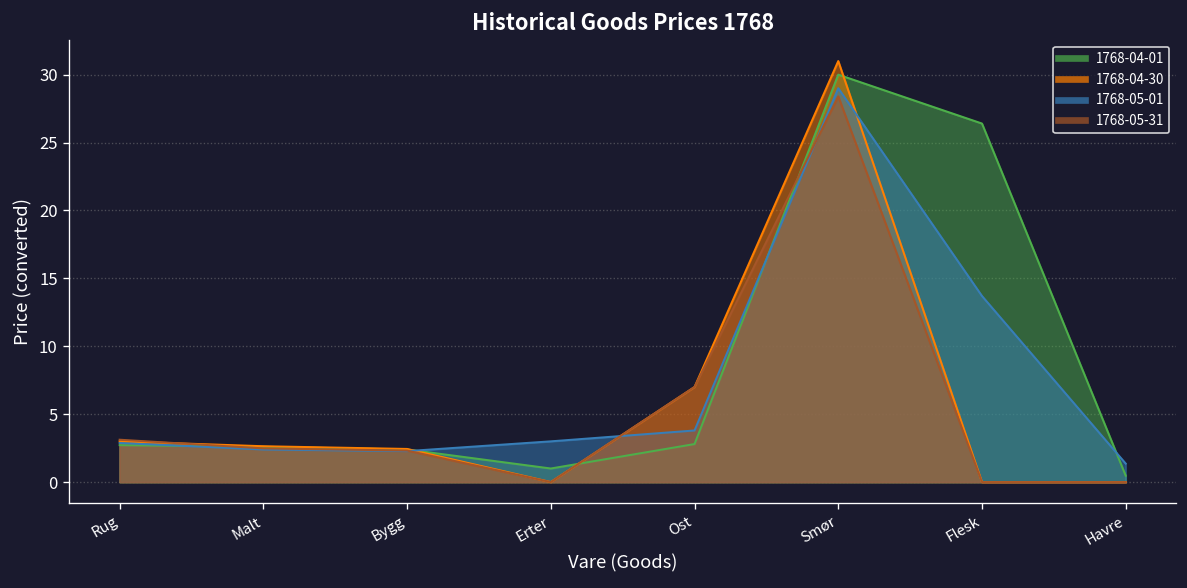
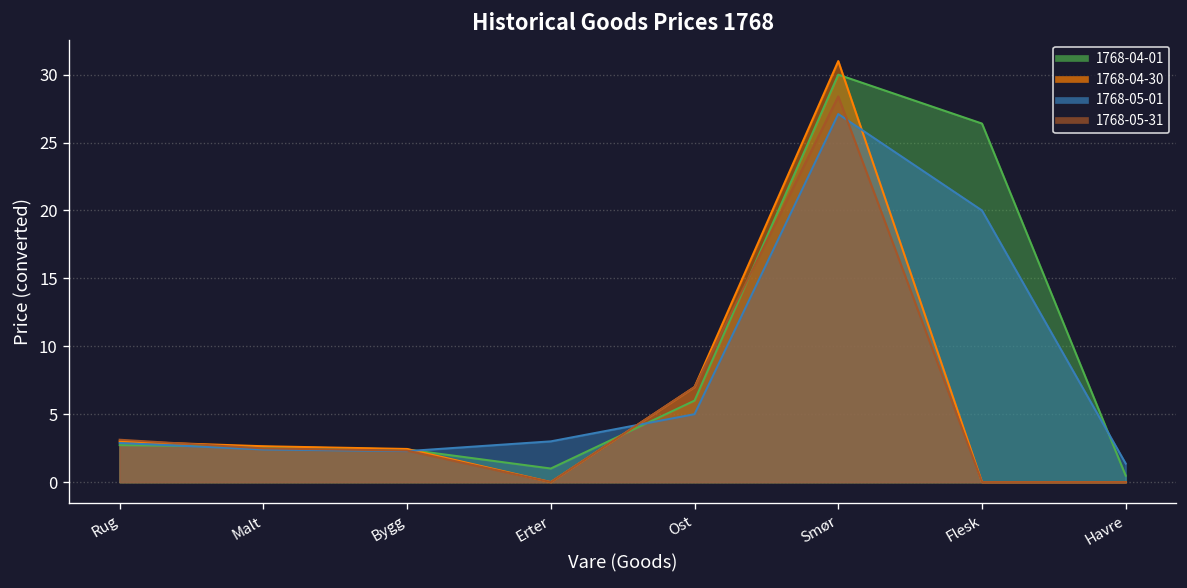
  {
    "1768-04-01": {
      "Erter": 1.0,
-     "Ost": 2.8,
+     "Ost": 6.0,
      "Smør": 30.0,
      "Flesk": 26.4,
      "Havre": 0.5
    },
    "1768-04-30": {
      "Smør": 31.0
    },
    "1768-05-01": {
      "Erter": 3.0,
-     "Ost": 3.8,
-     "Smør": 29.0,
-     "Flesk": 13.7,
+     "Ost": 5.0,
+     "Smør": 27.1,
+     "Flesk": 20.0,
      "Havre": 1.4
    },
    "1768-05-31": {
      "Smør": 28.4
    }
  }
